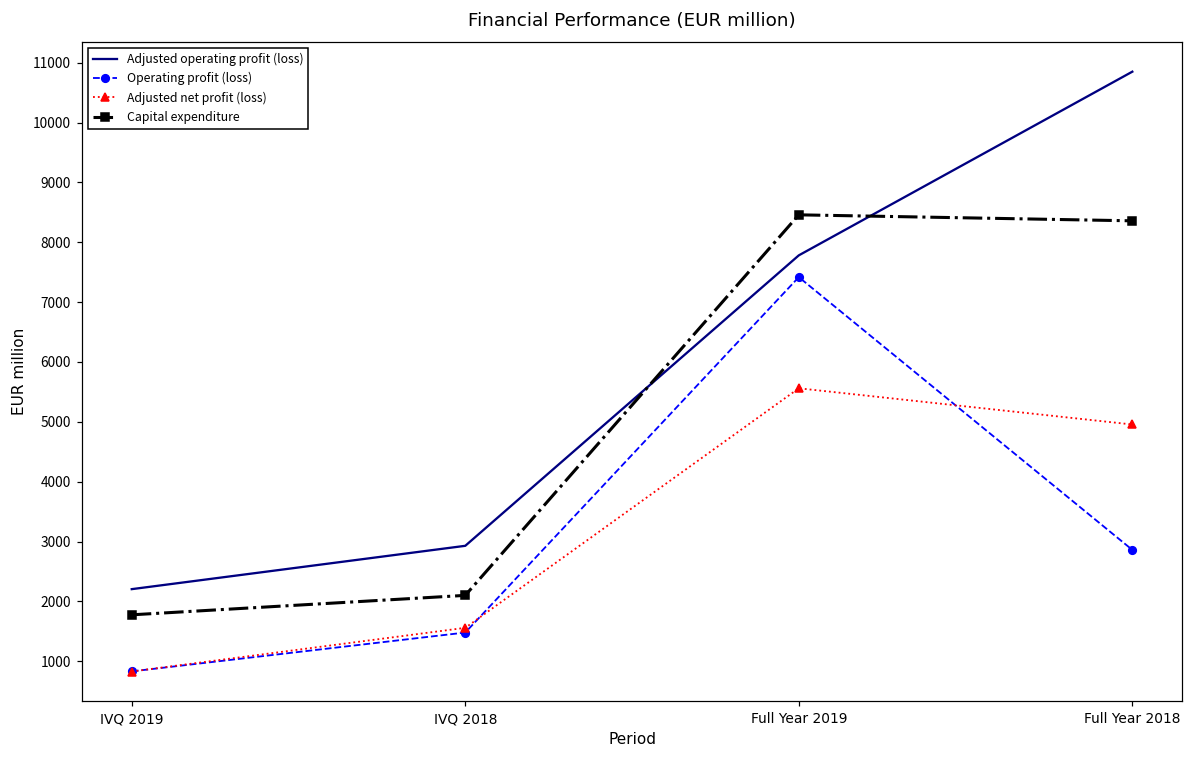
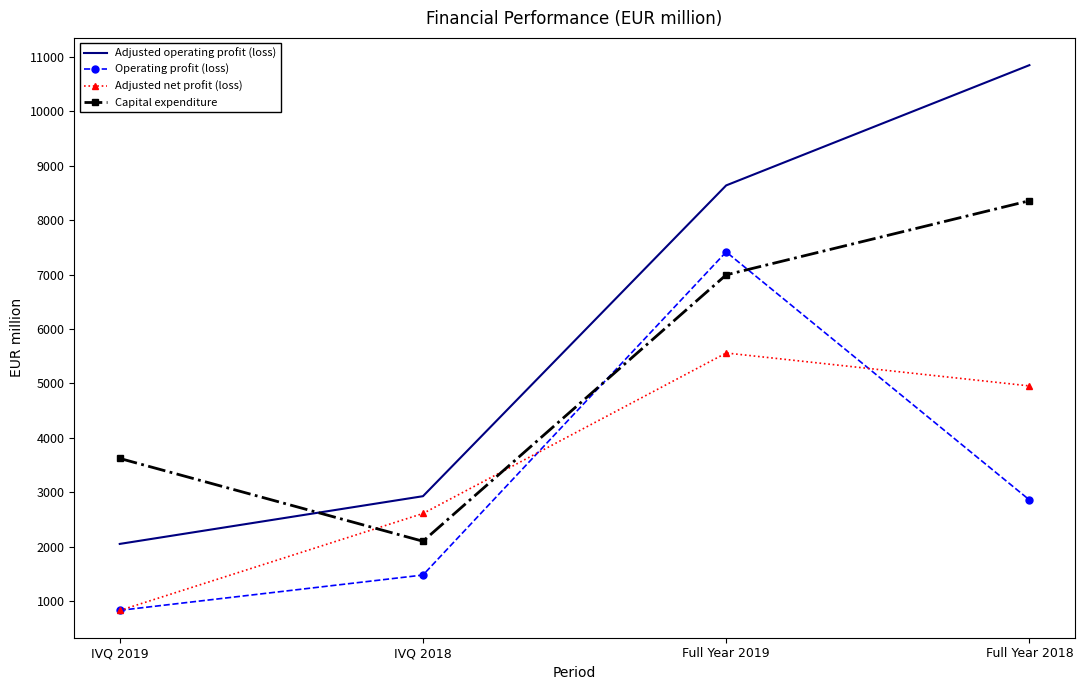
  {
    "Adjusted operating profit (loss)": {
-     "IVQ 2019": 2200,
+     "IVQ 2019": 2100,
      "IVQ 2018": 2900,
-     "Full Year 2019": 7800,
+     "Full Year 2019": 8600,
      "Full Year 2018": 10900
    },
    "Operating profit (loss)": {
      "IVQ 2018": 1500,
      "Full Year 2019": 7400,
      "Full Year 2018": 2900
    },
    "Adjusted net profit (loss)": {
-     "IVQ 2018": 1600,
+     "IVQ 2018": 2600,
      "Full Year 2019": 5600,
      "Full Year 2018": 5000
    },
    "Capital expenditure": {
-     "IVQ 2019": 1800,
+     "IVQ 2019": 3600,
      "IVQ 2018": 2100,
-     "Full Year 2019": 8500,
+     "Full Year 2019": 7000,
      "Full Year 2018": 8400
    }
  }
